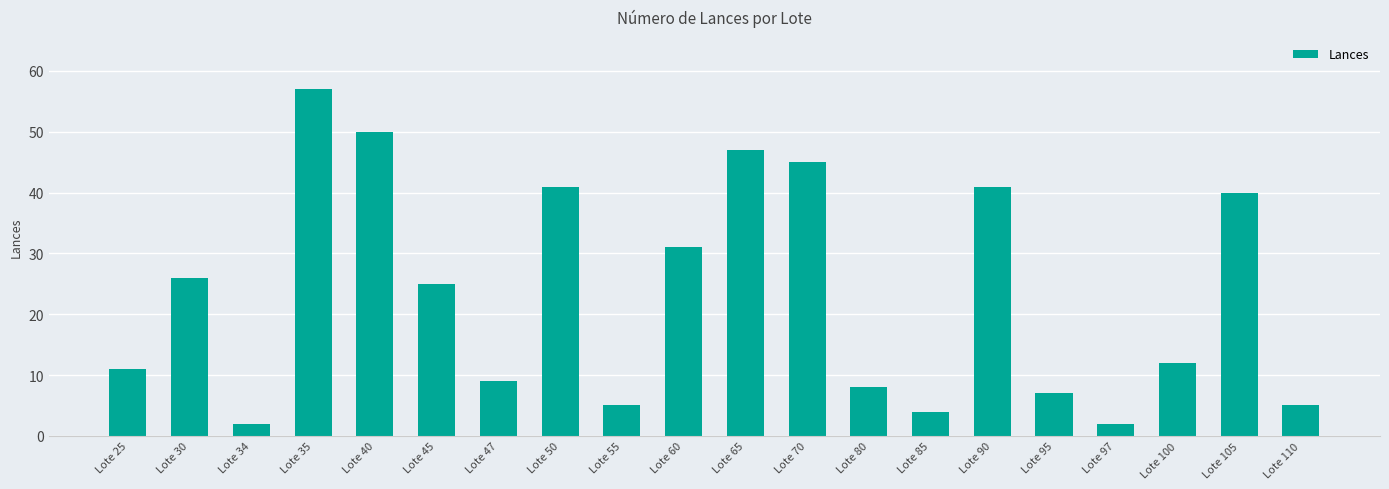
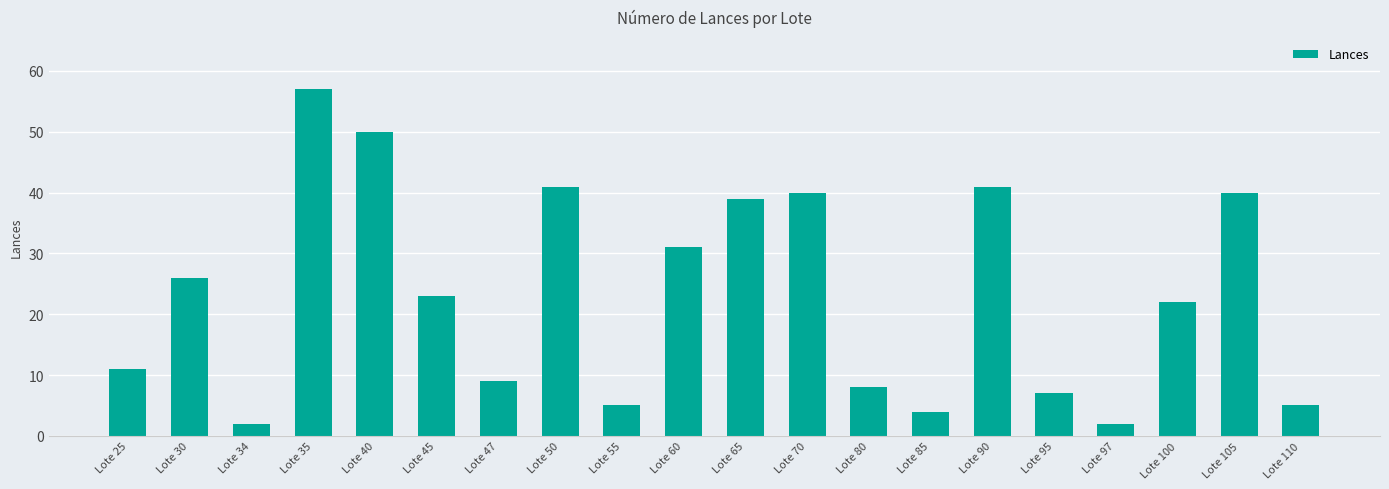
  {
    "Lote 25": 11,
    "Lote 30": 26,
    "Lote 34": 2,
    "Lote 35": 57,
    "Lote 40": 50,
-   "Lote 45": 25,
+   "Lote 45": 23,
    "Lote 47": 9,
    "Lote 50": 41,
    "Lote 55": 5,
    "Lote 60": 31,
-   "Lote 65": 47,
-   "Lote 70": 45,
+   "Lote 65": 39,
+   "Lote 70": 40,
    "Lote 80": 8,
    "Lote 85": 4,
    "Lote 90": 41,
    "Lote 95": 7,
    "Lote 97": 2,
-   "Lote 100": 12,
+   "Lote 100": 22,
    "Lote 105": 40,
    "Lote 110": 5
  }
